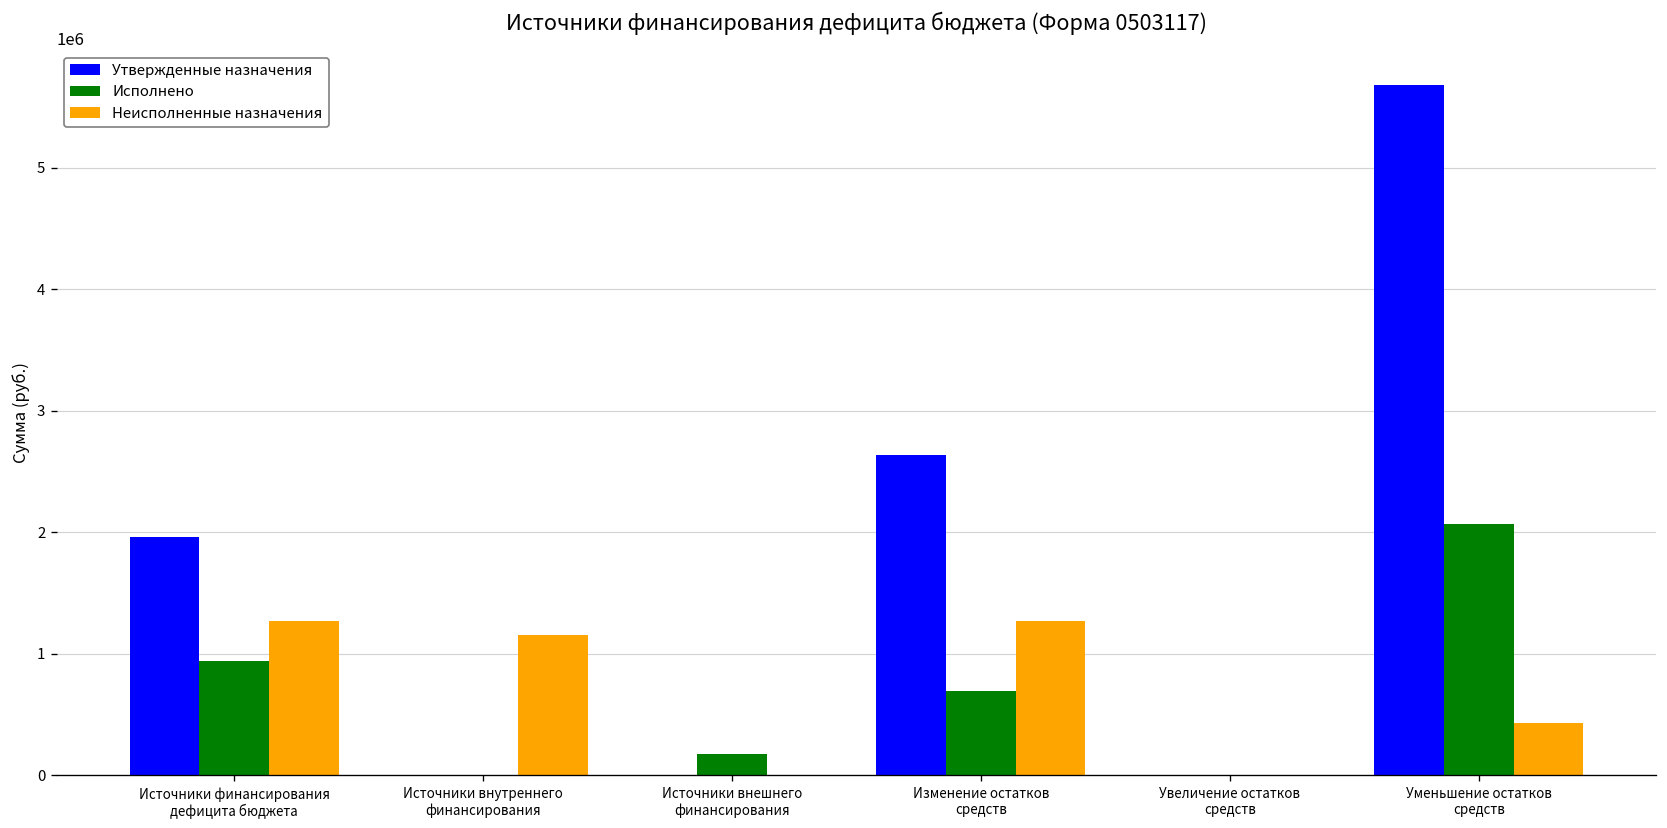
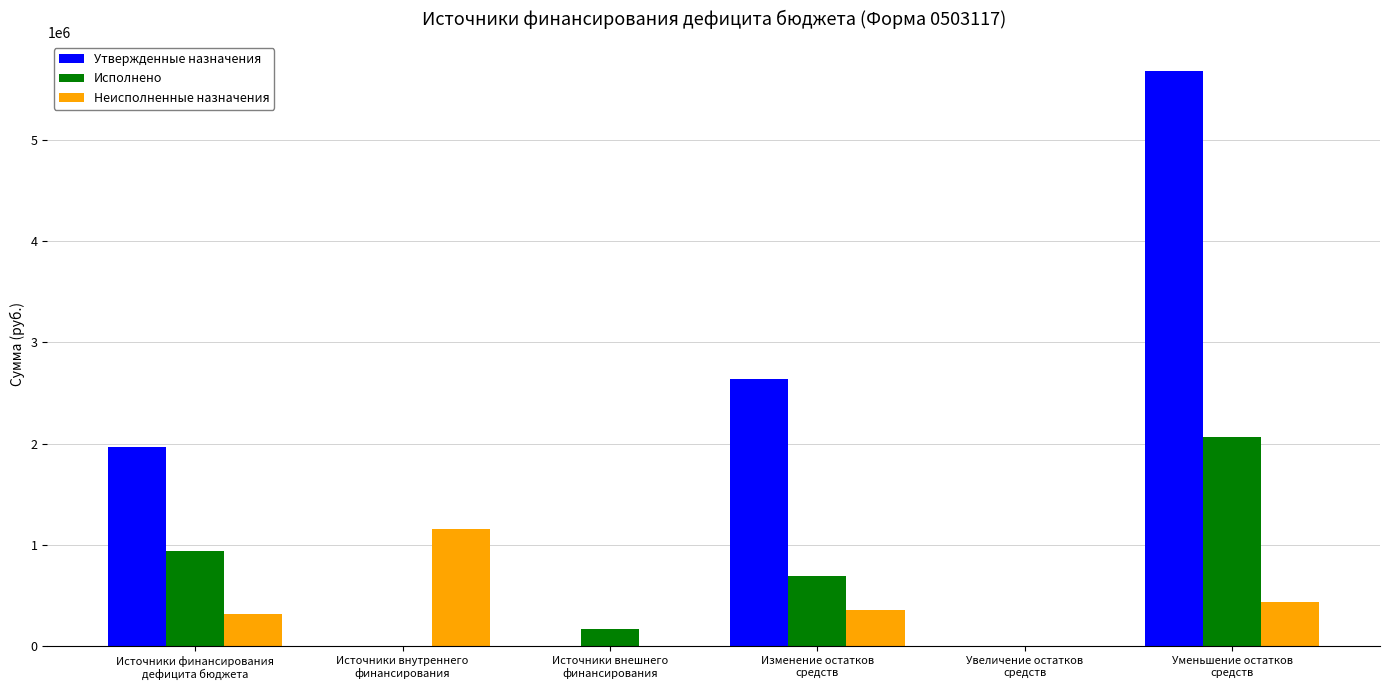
  {
    "Утвержденные назначения": {
      "Источники финансирования дефицита бюджета": 1960000,
      "Источники внутреннего финансирования": 0,
      "Источники внешнего финансирования": 0,
      "Изменение остатков средств": 2630000,
      "Увеличение остатков средств": 0,
      "Уменьшение остатков средств": 5680000
    },
    "Исполнено": {
      "Источники финансирования дефицита бюджета": 940000,
      "Источники внутреннего финансирования": 0,
      "Источники внешнего финансирования": 170000,
      "Изменение остатков средств": 690000,
      "Увеличение остатков средств": 0,
      "Уменьшение остатков средств": 2070000
    },
    "Неисполненные назначения": {
-     "Источники финансирования дефицита бюджета": 1270000,
+     "Источники финансирования дефицита бюджета": 320000,
      "Источники внутреннего финансирования": 1160000,
      "Источники внешнего финансирования": 0,
-     "Изменение остатков средств": 1270000,
+     "Изменение остатков средств": 350000,
      "Увеличение остатков средств": 0,
      "Уменьшение остатков средств": 430000
    }
  }
